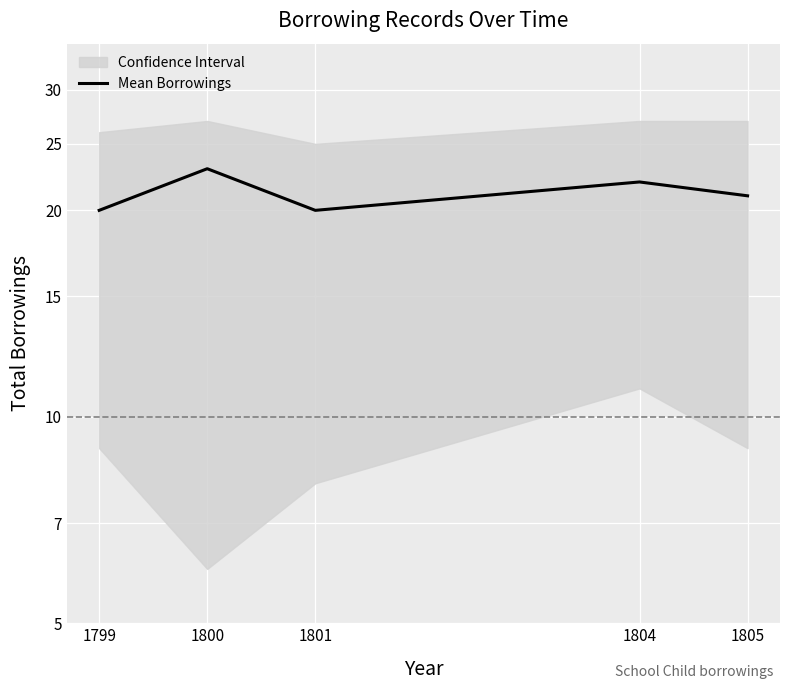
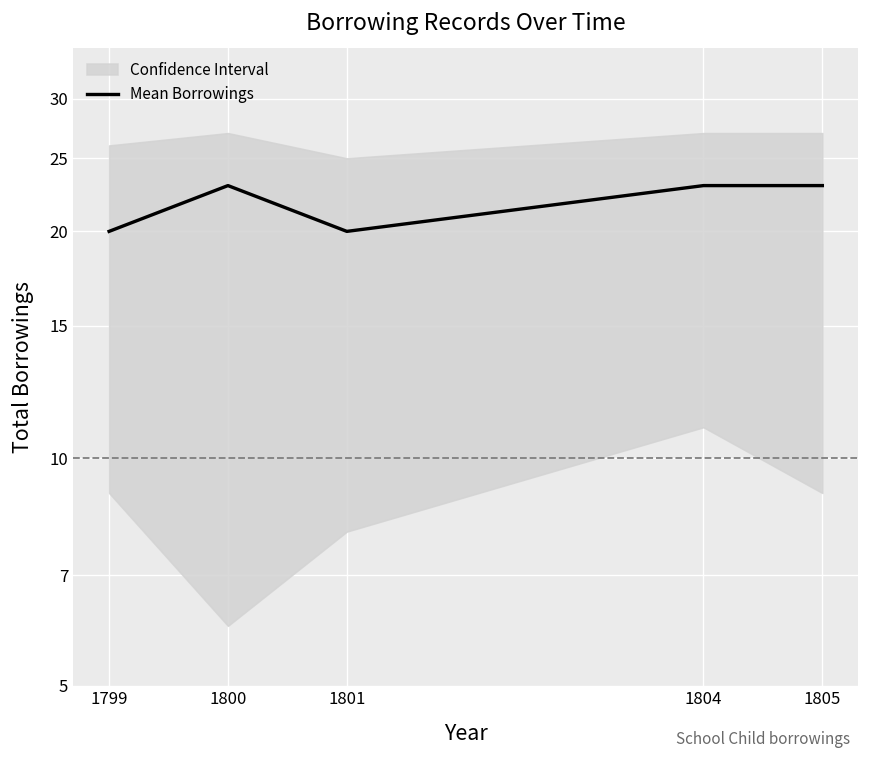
  {
    "Mean Borrowings": {
      "1799": 20,
      "1800": 23,
      "1801": 20,
-     "1804": 22,
-     "1805": 21
+     "1804": 23,
+     "1805": 23
    }
  }
